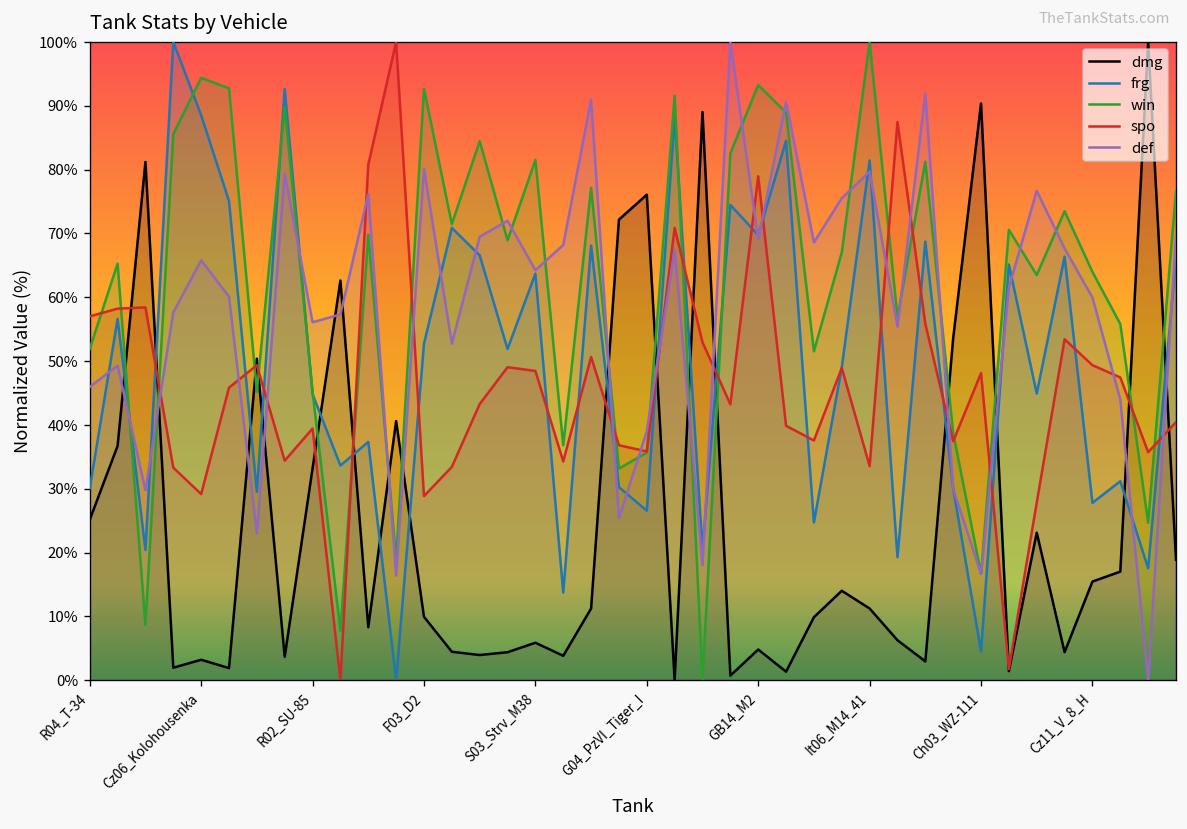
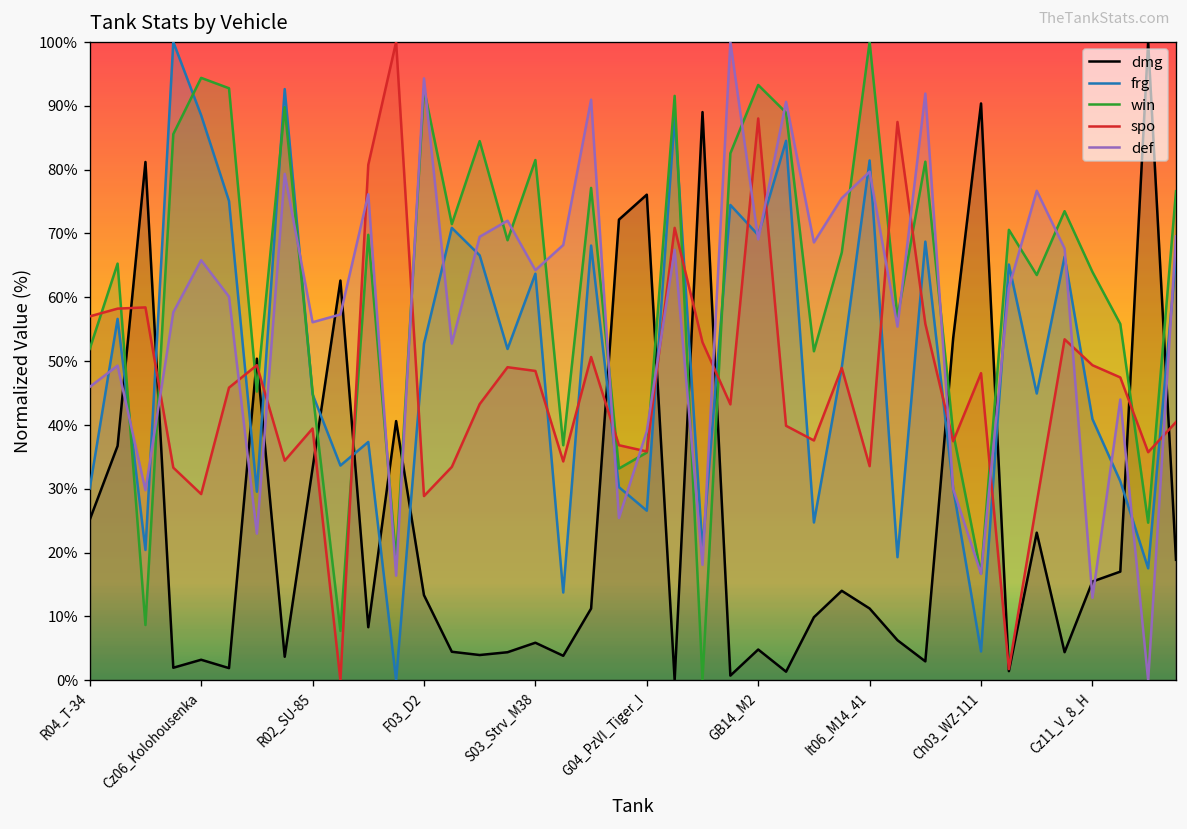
  {
    "dmg": {
      "R04_T-34": "25%",
      "Cz06_Kolohousenka": "3%",
      "R02_SU-85": "33%",
-     "F03_D2": "10%",
+     "F03_D2": "13%",
      "S03_Strv_M38": "6%",
      "G04_PzVI_Tiger_I": "76%",
      "GB14_M2": "5%",
      "It06_M14_41": "11%",
      "Ch03_WZ-111": "90%",
      "Cz11_V_8_H": "15%"
    },
    "frg": {
      "R04_T-34": "30%",
      "Cz06_Kolohousenka": "89%",
      "F03_D2": "53%",
      "S03_Strv_M38": "64%",
      "G04_PzVI_Tiger_I": "27%",
      "GB14_M2": "70%",
      "It06_M14_41": "81%",
      "Ch03_WZ-111": "5%",
-     "Cz11_V_8_H": "28%"
+     "Cz11_V_8_H": "41%"
    },
    "win": {
      "R04_T-34": "52%",
      "Cz06_Kolohousenka": "94%",
      "F03_D2": "93%",
      "S03_Strv_M38": "81%",
      "GB14_M2": "93%",
      "It06_M14_41": "100%",
      "Cz11_V_8_H": "64%"
    },
    "spo": {
      "R04_T-34": "57%",
      "Cz06_Kolohousenka": "29%",
      "R02_SU-85": "39%",
      "F03_D2": "29%",
      "S03_Strv_M38": "48%",
-     "GB14_M2": "79%",
+     "GB14_M2": "88%",
      "It06_M14_41": "34%",
      "Ch03_WZ-111": "48%",
      "Cz11_V_8_H": "49%"
    },
    "def": {
      "R04_T-34": "46%",
      "Cz06_Kolohousenka": "66%",
      "R02_SU-85": "56%",
-     "F03_D2": "80%",
+     "F03_D2": "94%",
      "S03_Strv_M38": "64%",
      "G04_PzVI_Tiger_I": "39%",
      "GB14_M2": "69%",
      "It06_M14_41": "80%",
-     "Cz11_V_8_H": "60%"
+     "Cz11_V_8_H": "13%"
    }
  }
